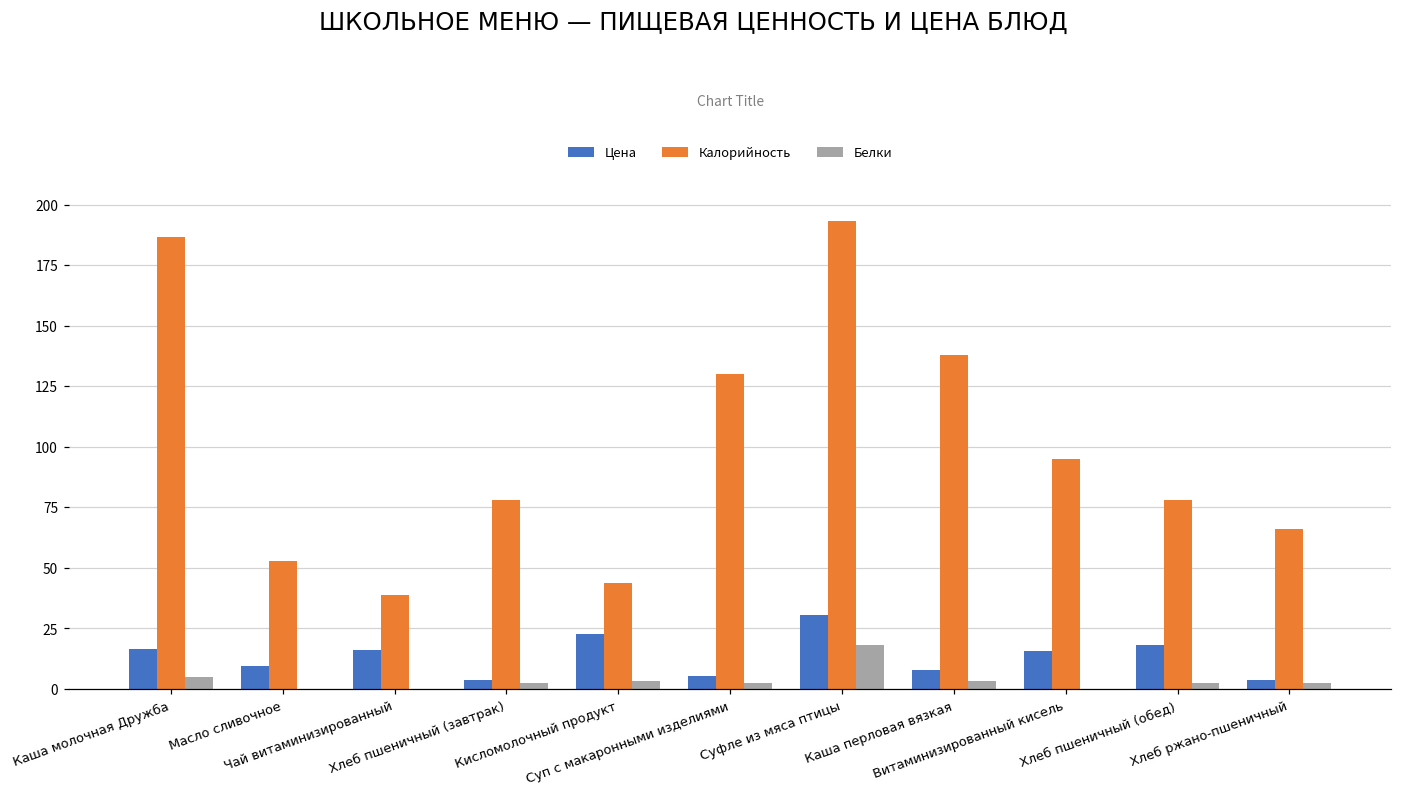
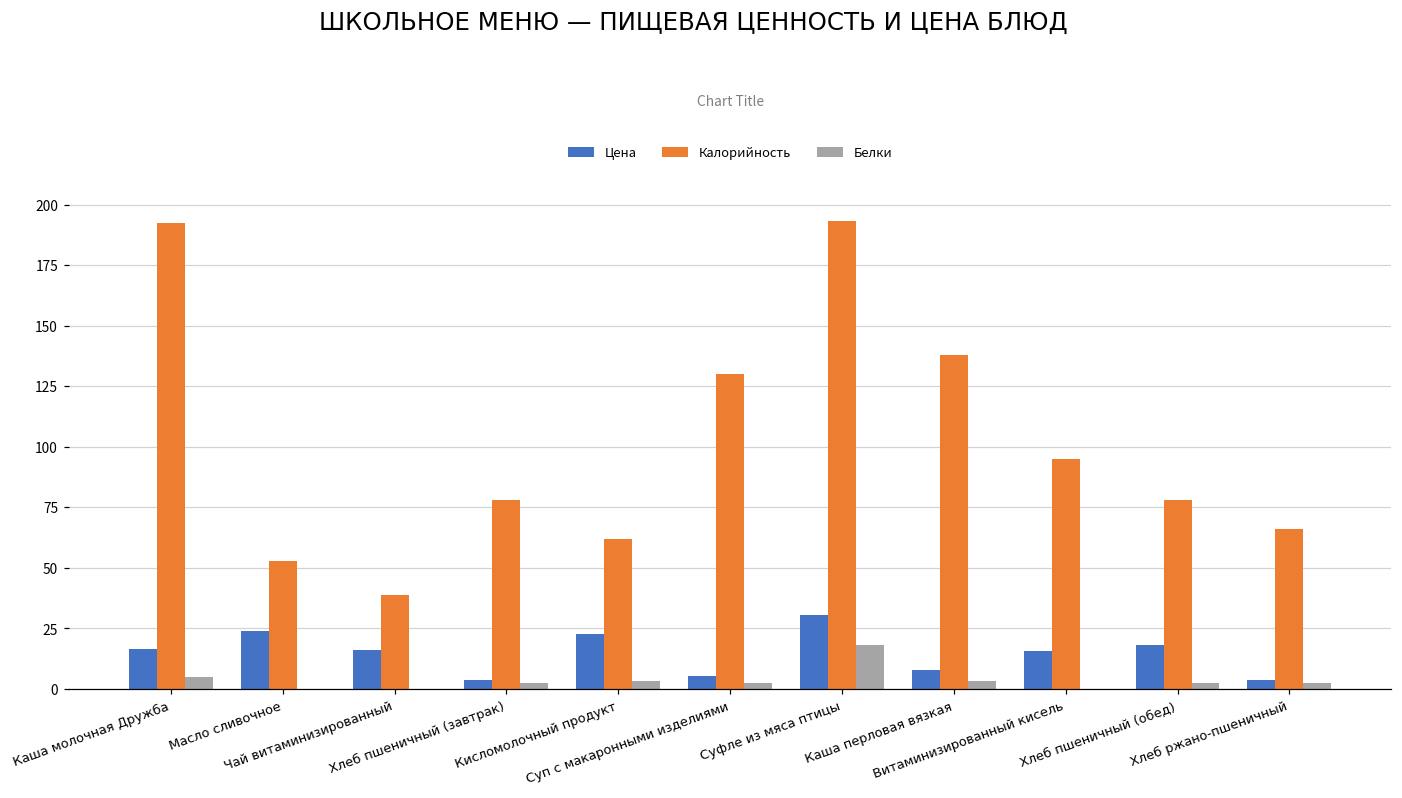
  {
    "Цена": {
      "Каша молочная Дружба": 17,
-     "Масло сливочное": 10,
+     "Масло сливочное": 24,
      "Чай витаминизированный": 16,
      "Хлеб пшеничный (завтрак)": 4,
      "Кисломолочный продукт": 23,
      "Суп с макаронными изделиями": 5,
      "Суфле из мяса птицы": 31,
      "Каша перловая вязкая": 8,
      "Витаминизированный кисель": 16,
      "Хлеб пшеничный (обед)": 18,
      "Хлеб ржано-пшеничный": 4
    },
    "Калорийность": {
-     "Каша молочная Дружба": 187,
+     "Каша молочная Дружба": 192,
      "Масло сливочное": 53,
      "Чай витаминизированный": 39,
      "Хлеб пшеничный (завтрак)": 78,
-     "Кисломолочный продукт": 44,
+     "Кисломолочный продукт": 62,
      "Суп с макаронными изделиями": 130,
      "Суфле из мяса птицы": 193,
      "Каша перловая вязкая": 138,
      "Витаминизированный кисель": 95,
      "Хлеб пшеничный (обед)": 78,
      "Хлеб ржано-пшеничный": 66
    },
    "Белки": {
      "Каша молочная Дружба": 5,
      "Чай витаминизированный": 0,
      "Хлеб пшеничный (завтрак)": 2,
      "Кисломолочный продукт": 3,
      "Суп с макаронными изделиями": 3,
      "Суфле из мяса птицы": 18,
      "Каша перловая вязкая": 3,
      "Витаминизированный кисель": 0,
      "Хлеб пшеничный (обед)": 2,
      "Хлеб ржано-пшеничный": 2
    }
  }
